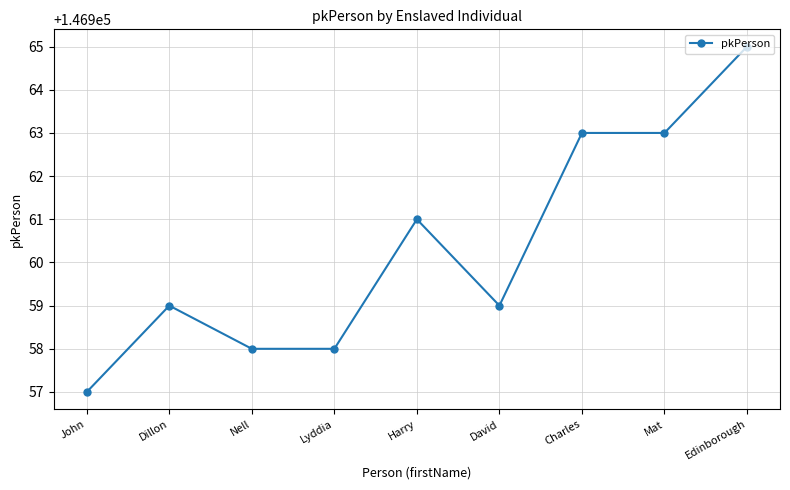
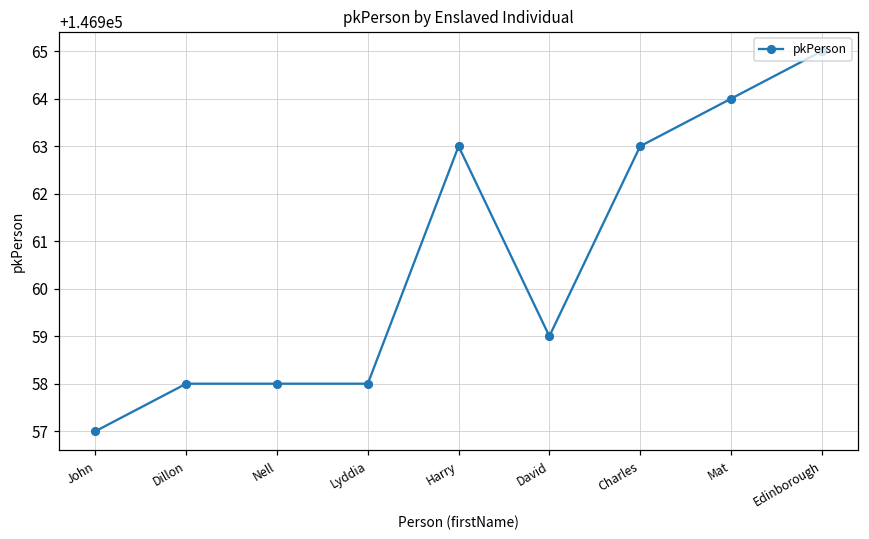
  {
    "John": 146957,
-   "Dillon": 146959,
+   "Dillon": 146958,
    "Nell": 146958,
    "Lyddia": 146958,
-   "Harry": 146961,
+   "Harry": 146963,
    "David": 146959,
    "Charles": 146963,
-   "Mat": 146963
+   "Mat": 146964
  }
